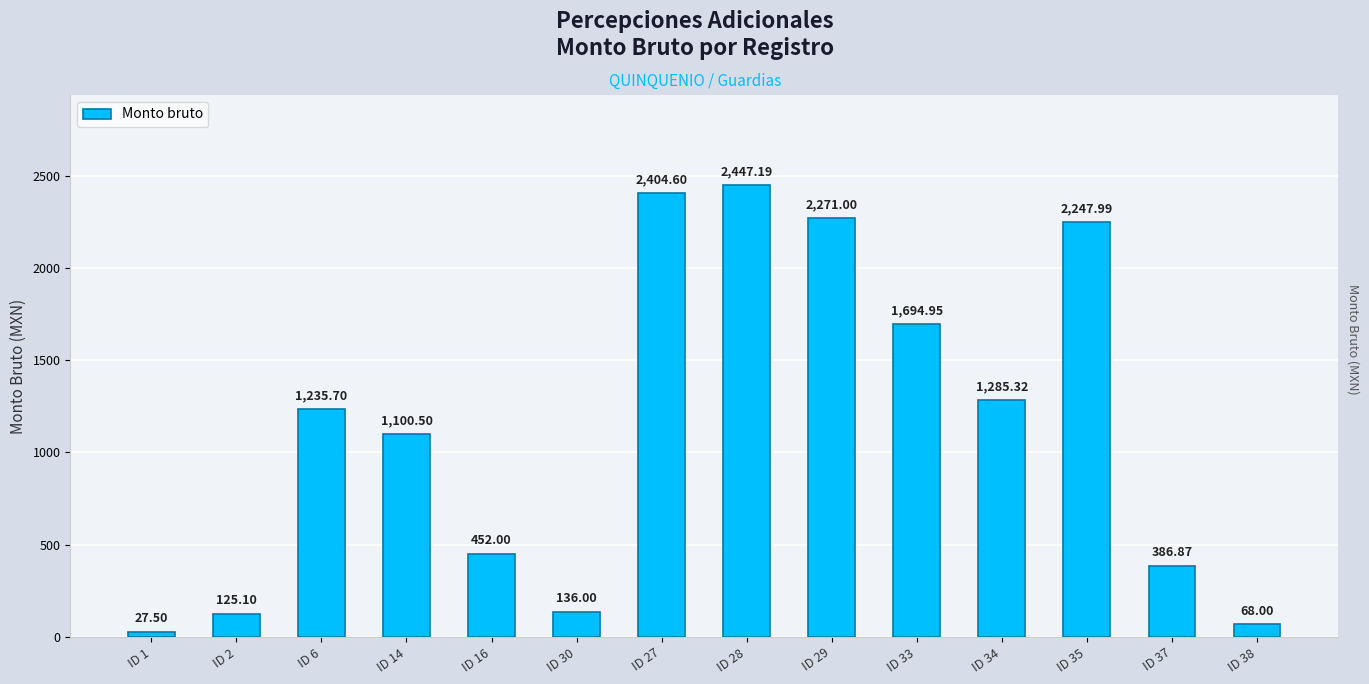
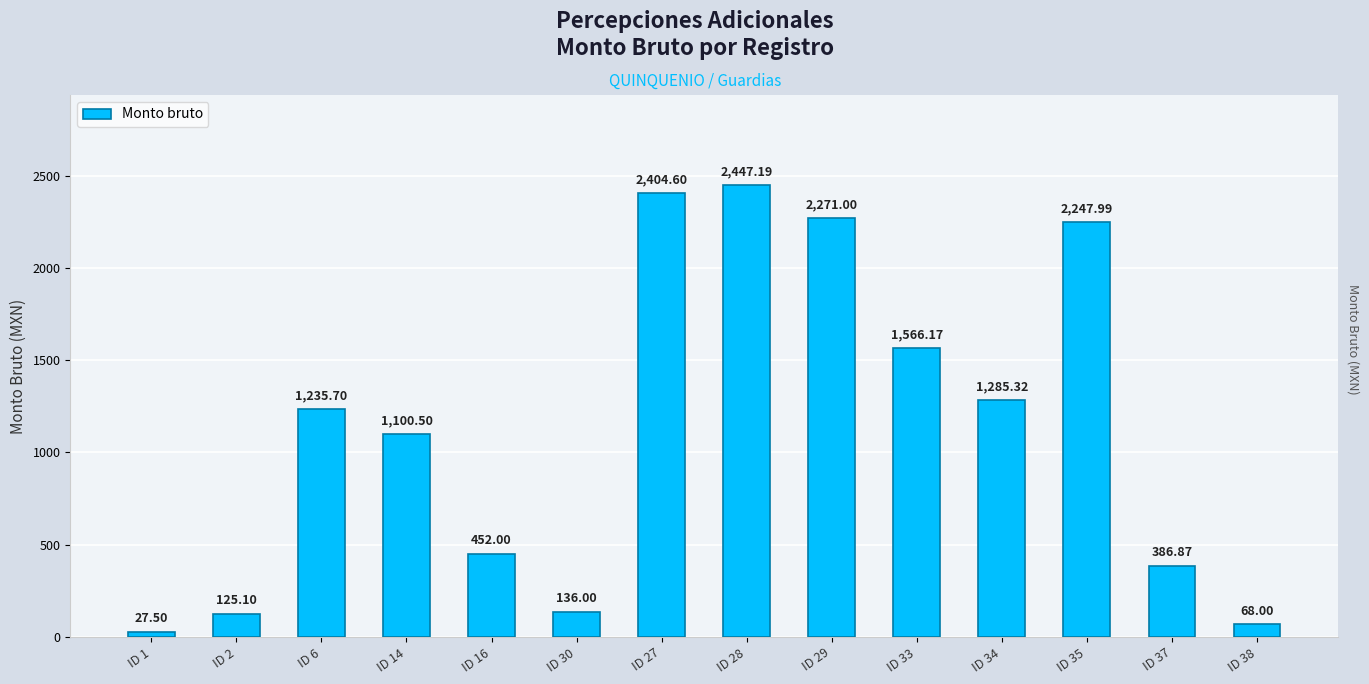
  {
    "ID 1": "27.50",
    "ID 2": "125.10",
    "ID 6": "1,235.70",
    "ID 14": "1,100.50",
    "ID 16": "452.00",
    "ID 30": "136.00",
    "ID 27": "2,404.60",
    "ID 28": "2,447.19",
    "ID 29": "2,271.00",
-   "ID 33": "1,694.95",
+   "ID 33": "1,566.17",
    "ID 34": "1,285.32",
    "ID 35": "2,247.99",
    "ID 37": "386.87",
    "ID 38": "68.00"
  }
